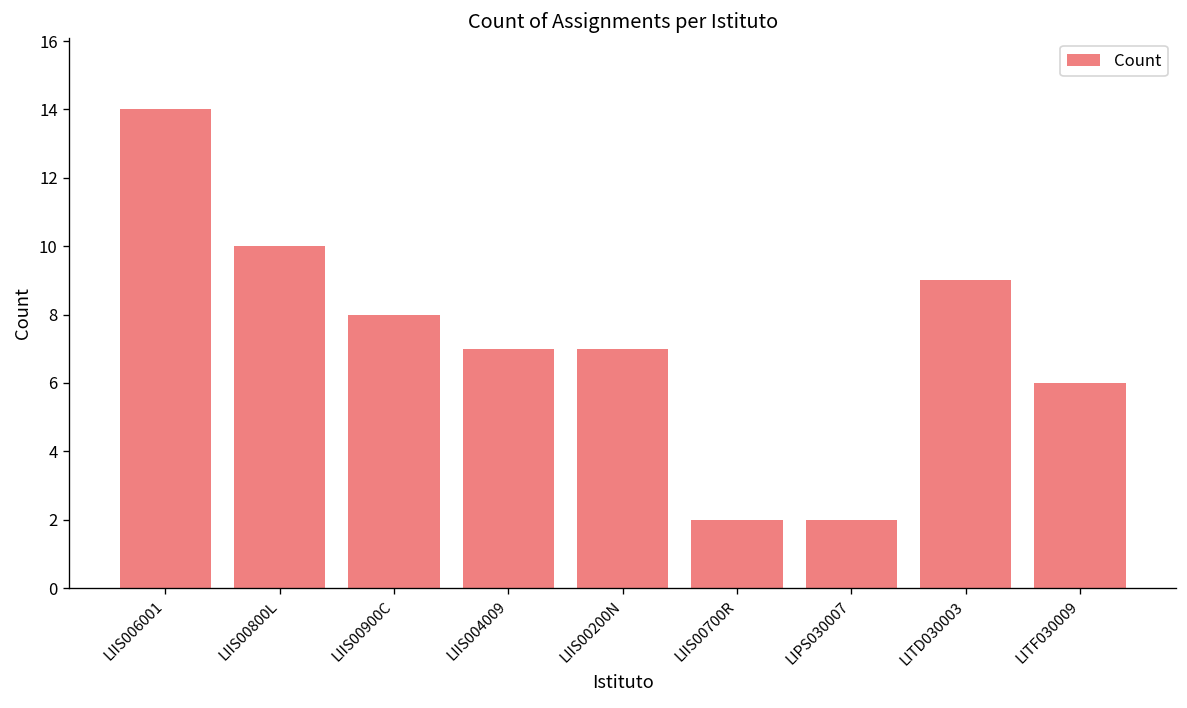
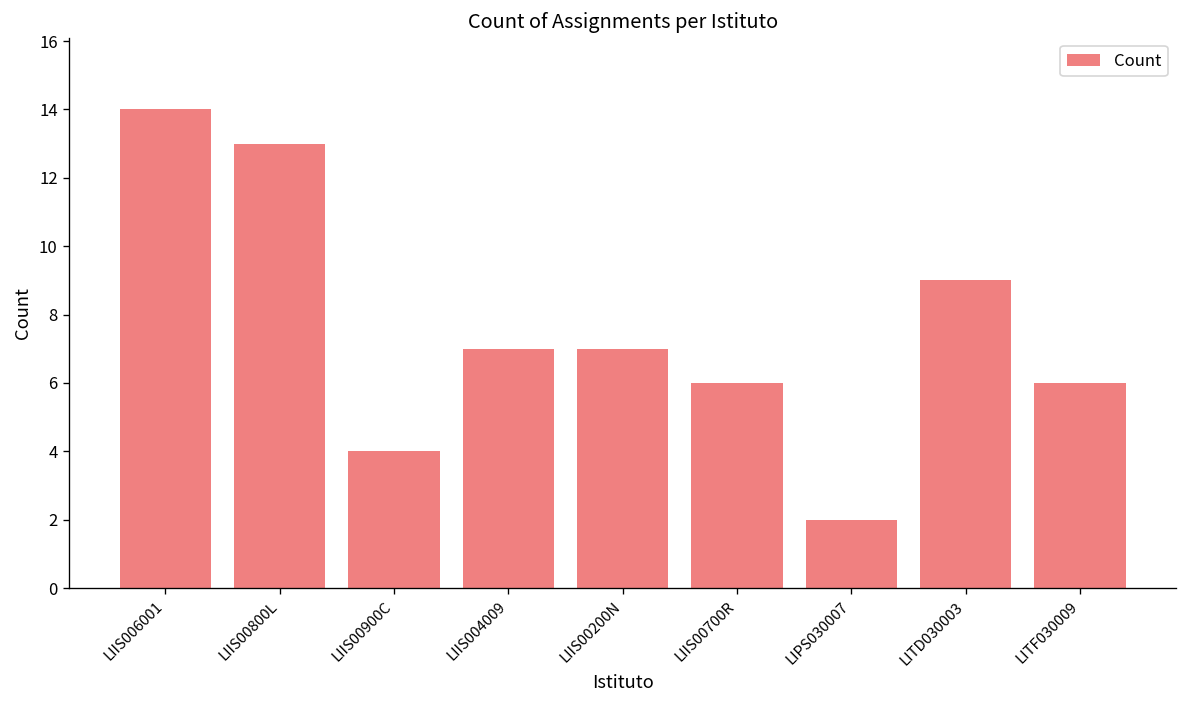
  {
    "LIIS006001": 14,
-   "LIIS00800L": 10,
-   "LIIS00900C": 8,
+   "LIIS00800L": 13,
+   "LIIS00900C": 4,
    "LIIS004009": 7,
    "LIIS00200N": 7,
-   "LIIS00700R": 2,
+   "LIIS00700R": 6,
    "LIPS030007": 2,
    "LITD030003": 9,
    "LITF030009": 6
  }
